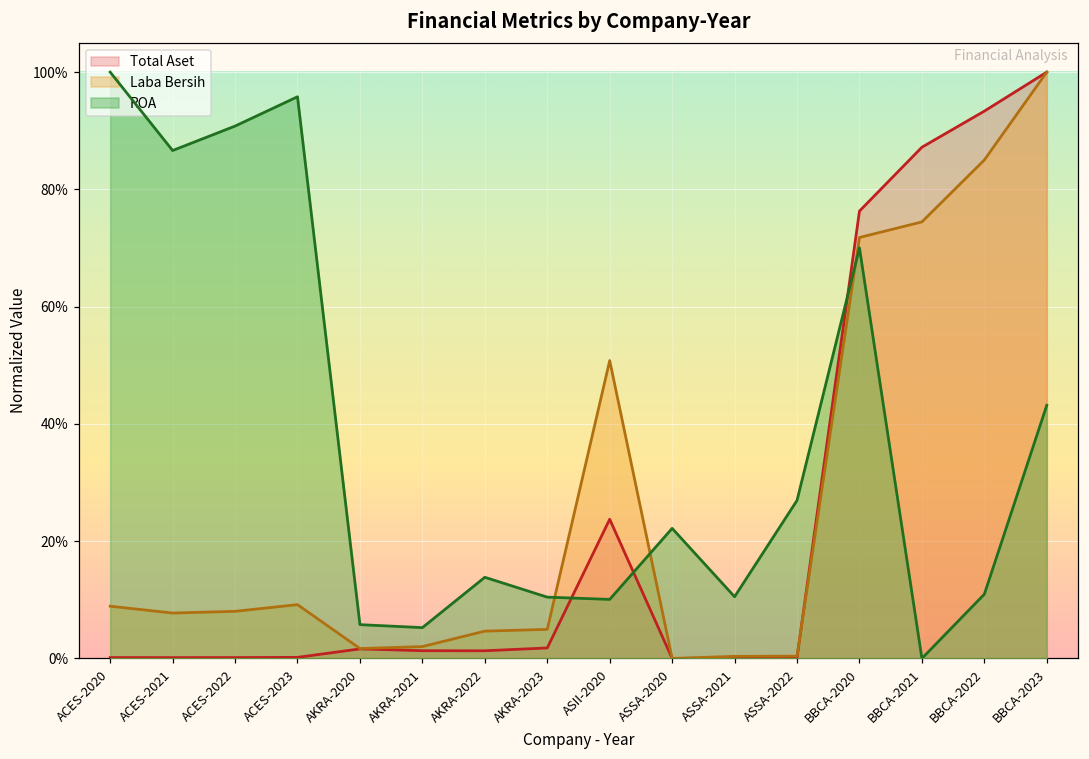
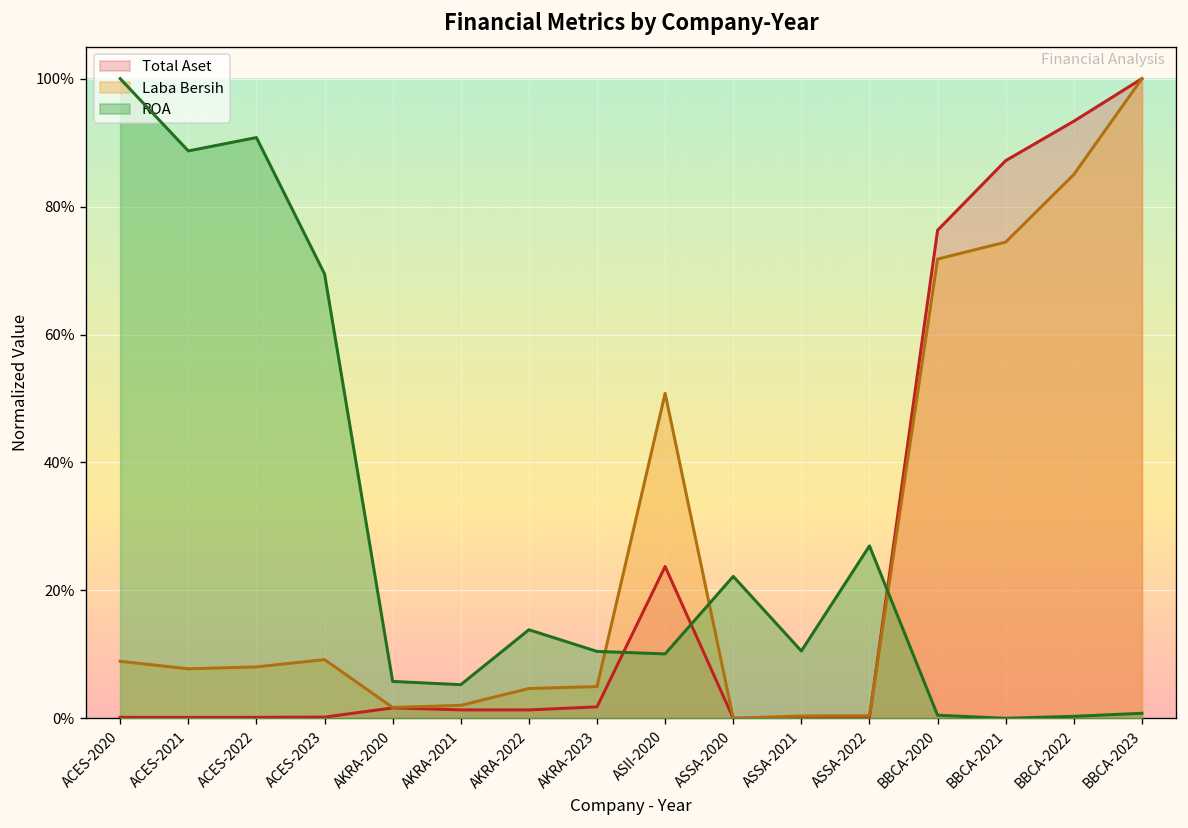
  {
    "ROA": {
-     "ACES-2021": "87%",
+     "ACES-2021": "89%",
      "ACES-2022": "91%",
-     "ACES-2023": "96%",
+     "ACES-2023": "69%",
      "AKRA-2020": "6%",
      "AKRA-2021": "5%",
      "AKRA-2022": "14%",
      "AKRA-2023": "10%",
      "ASII-2020": "10%",
      "ASSA-2020": "22%",
      "ASSA-2021": "11%",
      "ASSA-2022": "27%",
-     "BBCA-2020": "70%",
+     "BBCA-2020": "0%",
      "BBCA-2021": "0%",
-     "BBCA-2022": "11%",
-     "BBCA-2023": "43%"
+     "BBCA-2022": "0%",
+     "BBCA-2023": "1%"
    }
  }
